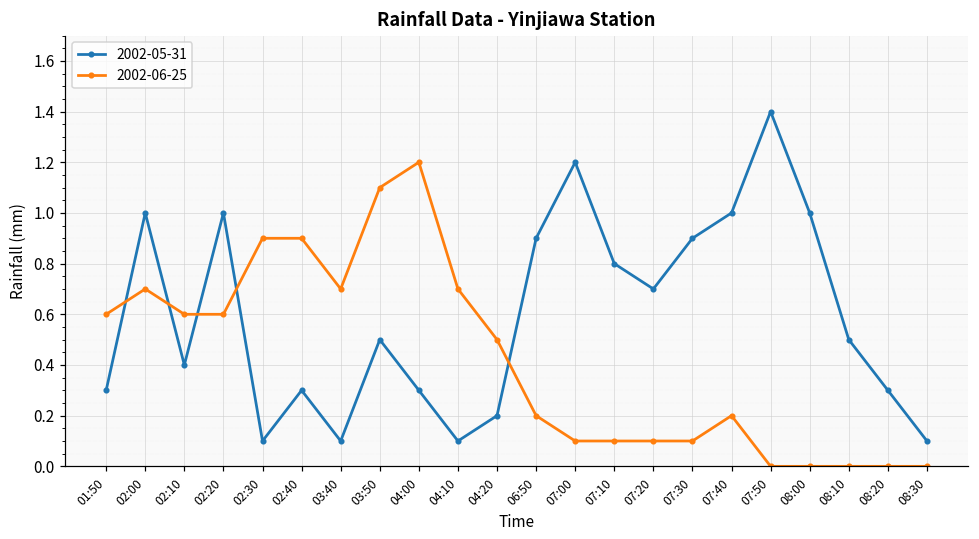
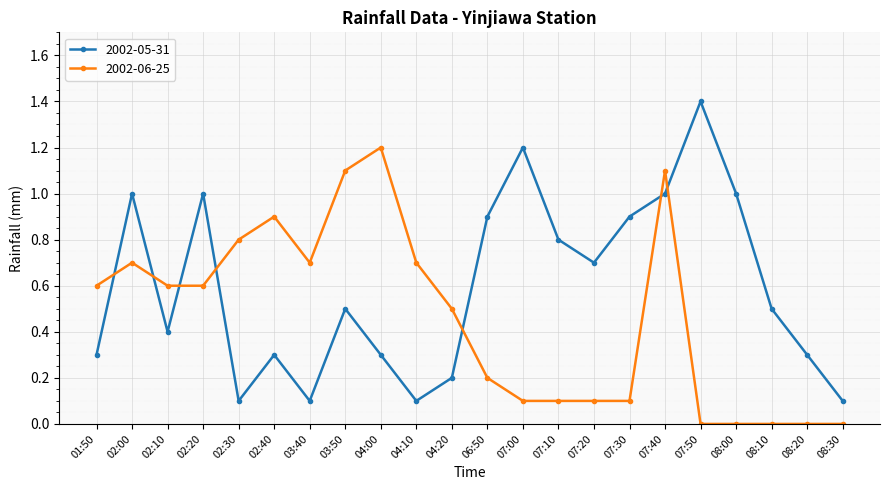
  {
    "2002-05-31": {
      "01:50": 0.3,
      "02:00": 1.0,
      "02:10": 0.4,
      "02:20": 1.0,
      "02:30": 0.1,
      "02:40": 0.3,
      "03:40": 0.1,
      "03:50": 0.5,
      "04:00": 0.3,
      "04:10": 0.1,
      "04:20": 0.2,
      "06:50": 0.9,
      "07:00": 1.2,
      "07:10": 0.8,
      "07:20": 0.7,
      "07:30": 0.9,
      "07:40": 1.0,
      "07:50": 1.4,
      "08:00": 1.0,
      "08:10": 0.5,
      "08:20": 0.3,
      "08:30": 0.1
    },
    "2002-06-25": {
      "01:50": 0.6,
      "02:00": 0.7,
      "02:10": 0.6,
      "02:20": 0.6,
-     "02:30": 0.9,
+     "02:30": 0.8,
      "02:40": 0.9,
      "03:40": 0.7,
      "03:50": 1.1,
      "04:00": 1.2,
      "04:10": 0.7,
      "04:20": 0.5,
      "06:50": 0.2,
      "07:00": 0.1,
      "07:10": 0.1,
      "07:20": 0.1,
      "07:30": 0.1,
-     "07:40": 0.2,
+     "07:40": 1.1,
      "07:50": 0.0,
      "08:00": 0.0,
      "08:10": 0.0,
      "08:20": 0.0,
      "08:30": 0.0
    }
  }
